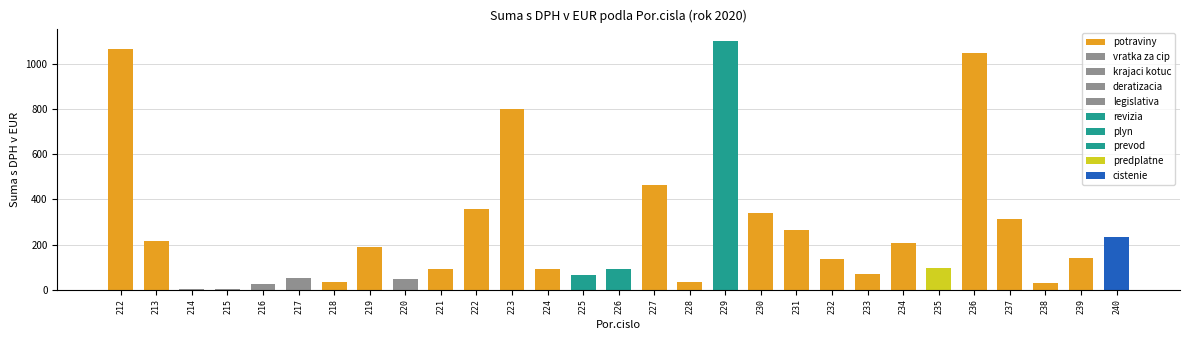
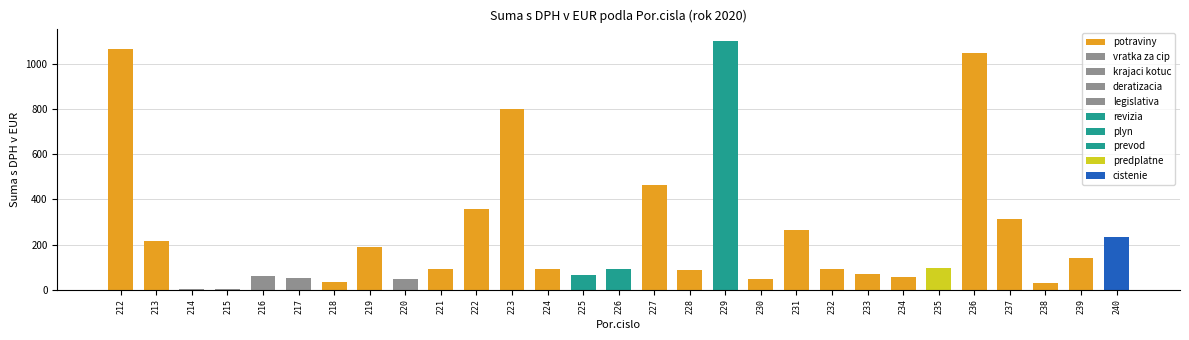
  {
    "212": 1060,
    "213": 220,
-   "216": 20,
+   "216": 60,
    "217": 50,
    "218": 40,
    "219": 190,
    "220": 50,
    "221": 90,
    "222": 360,
    "223": 800,
    "224": 90,
    "225": 70,
    "226": 90,
    "227": 460,
-   "228": 30,
+   "228": 90,
    "229": 1100,
-   "230": 340,
+   "230": 50,
    "231": 270,
-   "232": 140,
+   "232": 90,
    "233": 70,
-   "234": 210,
+   "234": 60,
    "235": 100,
    "236": 1050,
    "237": 310,
    "238": 30,
    "239": 140,
    "240": 230
  }
